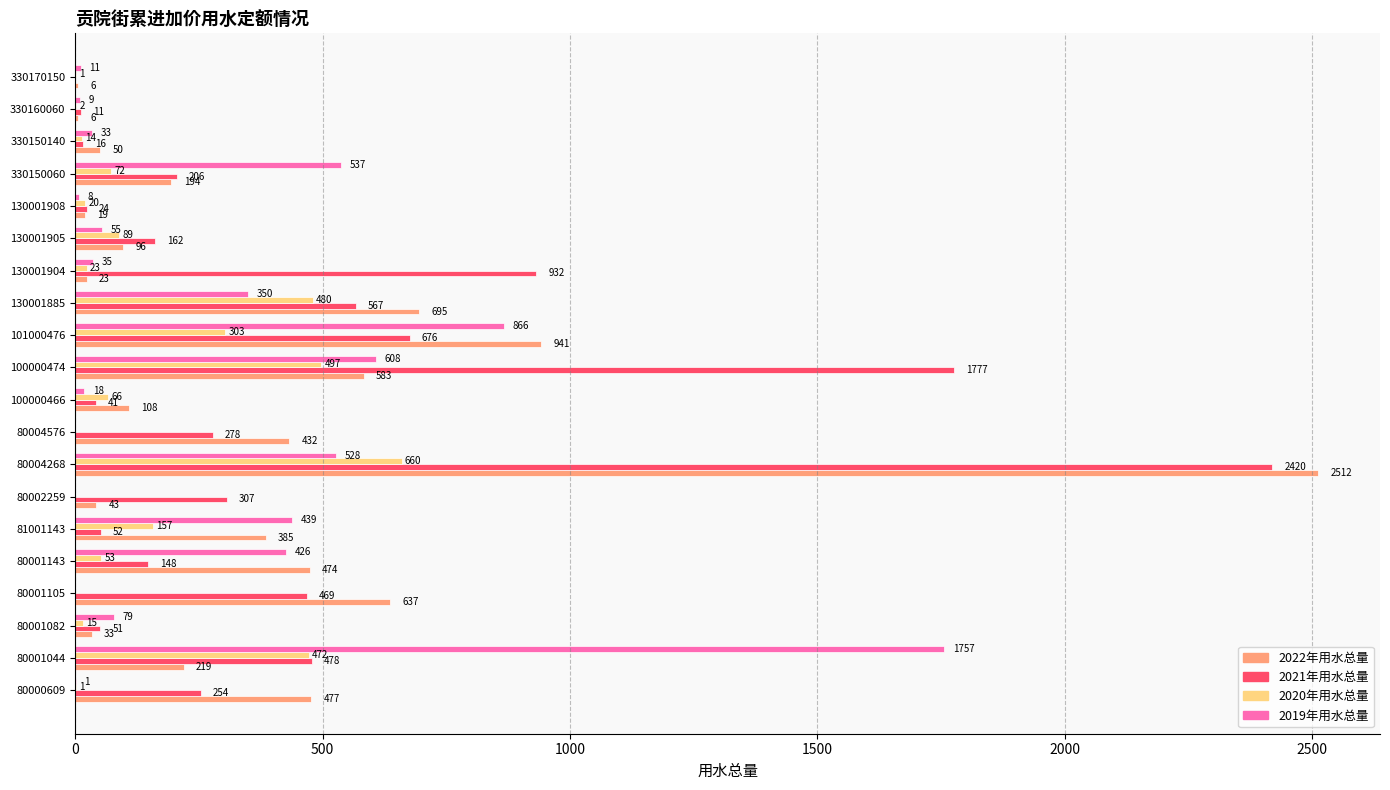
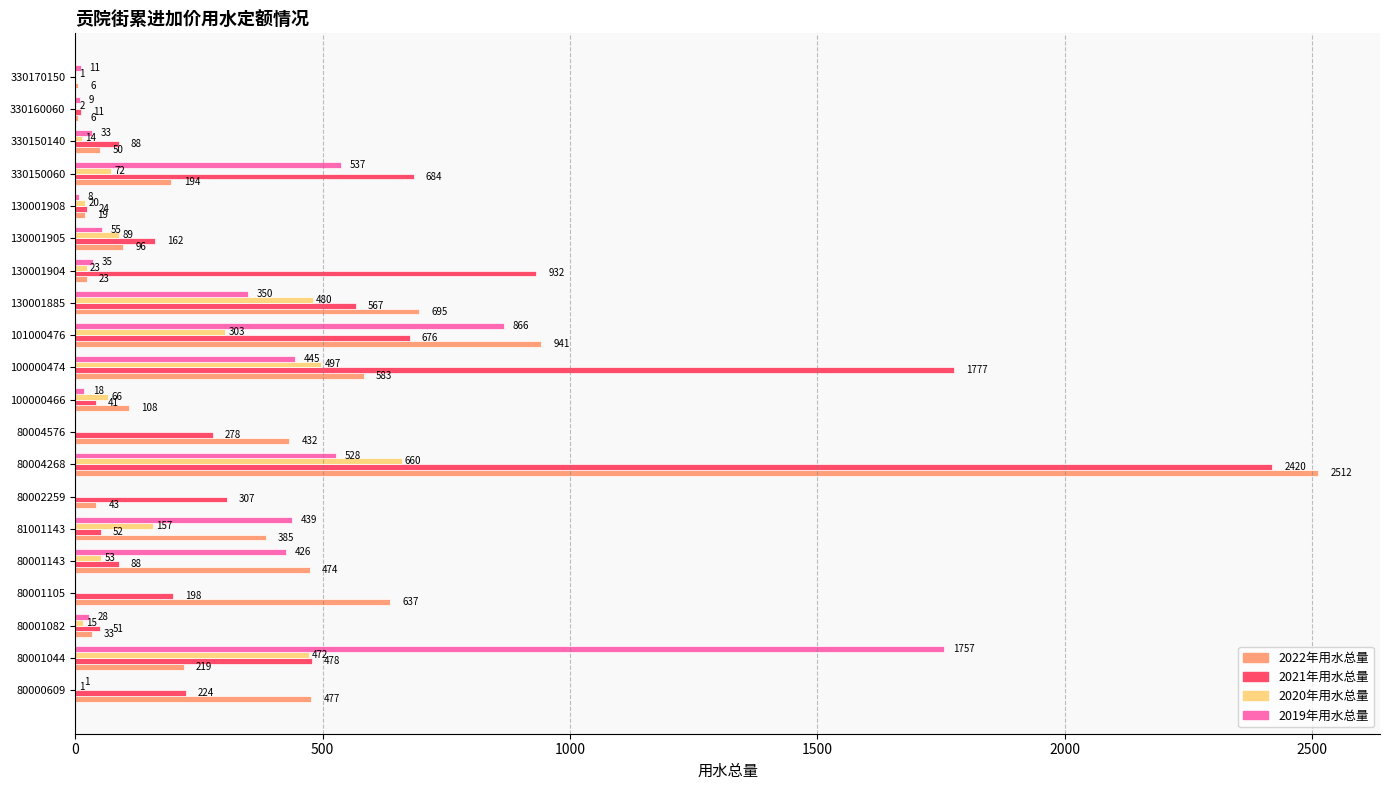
  {
    "2021年用水总量": {
      "330160060": 11,
-     "330150140": 16,
-     "330150060": 206,
+     "330150140": 88,
+     "330150060": 684,
      "130001905": 162,
      "130001904": 932,
      "130001885": 567,
      "101000476": 676,
      "100000474": 1777,
      "80004576": 278,
      "80004268": 2420,
      "80002259": 307,
      "81001143": 52,
-     "80001143": 148,
-     "80001105": 469,
+     "80001143": 88,
+     "80001105": 198,
      "80001082": 51,
      "80001044": 478,
-     "80000609": 254
+     "80000609": 224
    },
    "2019年用水总量": {
      "330170150": 11,
      "330160060": 9,
      "330150140": 33,
      "330150060": 537,
      "130001905": 55,
      "130001904": 35,
      "130001885": 350,
      "101000476": 866,
-     "100000474": 608,
+     "100000474": 445,
      "100000466": 18,
      "80004268": 528,
      "81001143": 439,
      "80001143": 426,
-     "80001082": 79,
+     "80001082": 28,
      "80001044": 1757,
      "80000609": 1
    }
  }
